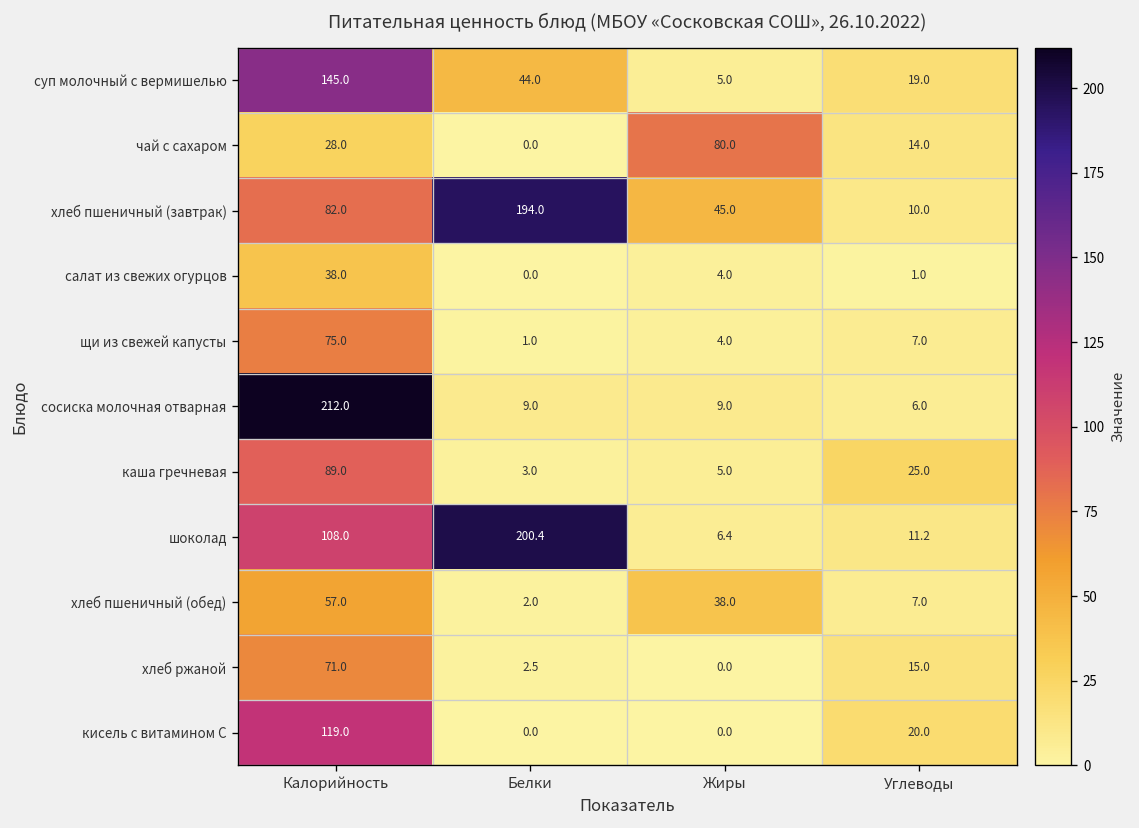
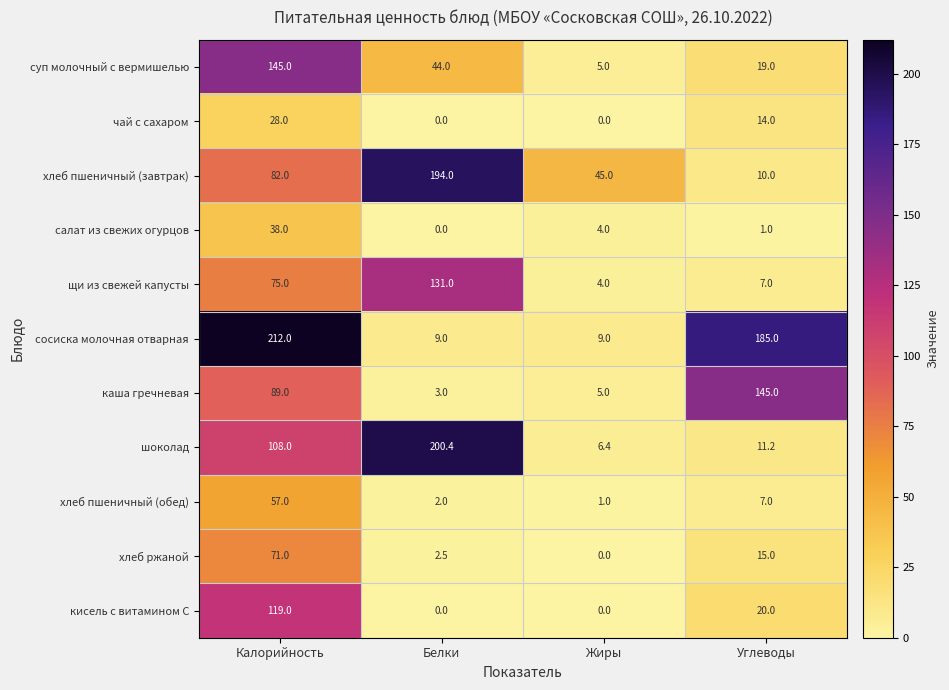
  {
    "суп молочный с вермишелью": {
      "Калорийность": 145.0,
      "Белки": 44.0,
      "Жиры": 5.0,
      "Углеводы": 19.0
    },
    "чай с сахаром": {
      "Калорийность": 28.0,
      "Белки": 0.0,
-     "Жиры": 80.0,
+     "Жиры": 0.0,
      "Углеводы": 14.0
    },
    "хлеб пшеничный (завтрак)": {
      "Калорийность": 82.0,
      "Белки": 194.0,
      "Жиры": 45.0,
      "Углеводы": 10.0
    },
    "салат из свежих огурцов": {
      "Калорийность": 38.0,
      "Белки": 0.0,
      "Жиры": 4.0,
      "Углеводы": 1.0
    },
    "щи из свежей капусты": {
      "Калорийность": 75.0,
-     "Белки": 1.0,
+     "Белки": 131.0,
      "Жиры": 4.0,
      "Углеводы": 7.0
    },
    "сосиска молочная отварная": {
      "Калорийность": 212.0,
      "Белки": 9.0,
      "Жиры": 9.0,
-     "Углеводы": 6.0
+     "Углеводы": 185.0
    },
    "каша гречневая": {
      "Калорийность": 89.0,
      "Белки": 3.0,
      "Жиры": 5.0,
-     "Углеводы": 25.0
+     "Углеводы": 145.0
    },
    "шоколад": {
      "Калорийность": 108.0,
      "Белки": 200.4,
      "Жиры": 6.4,
      "Углеводы": 11.2
    },
    "хлеб пшеничный (обед)": {
      "Калорийность": 57.0,
      "Белки": 2.0,
-     "Жиры": 38.0,
+     "Жиры": 1.0,
      "Углеводы": 7.0
    },
    "хлеб ржаной": {
      "Калорийность": 71.0,
      "Белки": 2.5,
      "Жиры": 0.0,
      "Углеводы": 15.0
    },
    "кисель с витамином С": {
      "Калорийность": 119.0,
      "Белки": 0.0,
      "Жиры": 0.0,
      "Углеводы": 20.0
    }
  }
